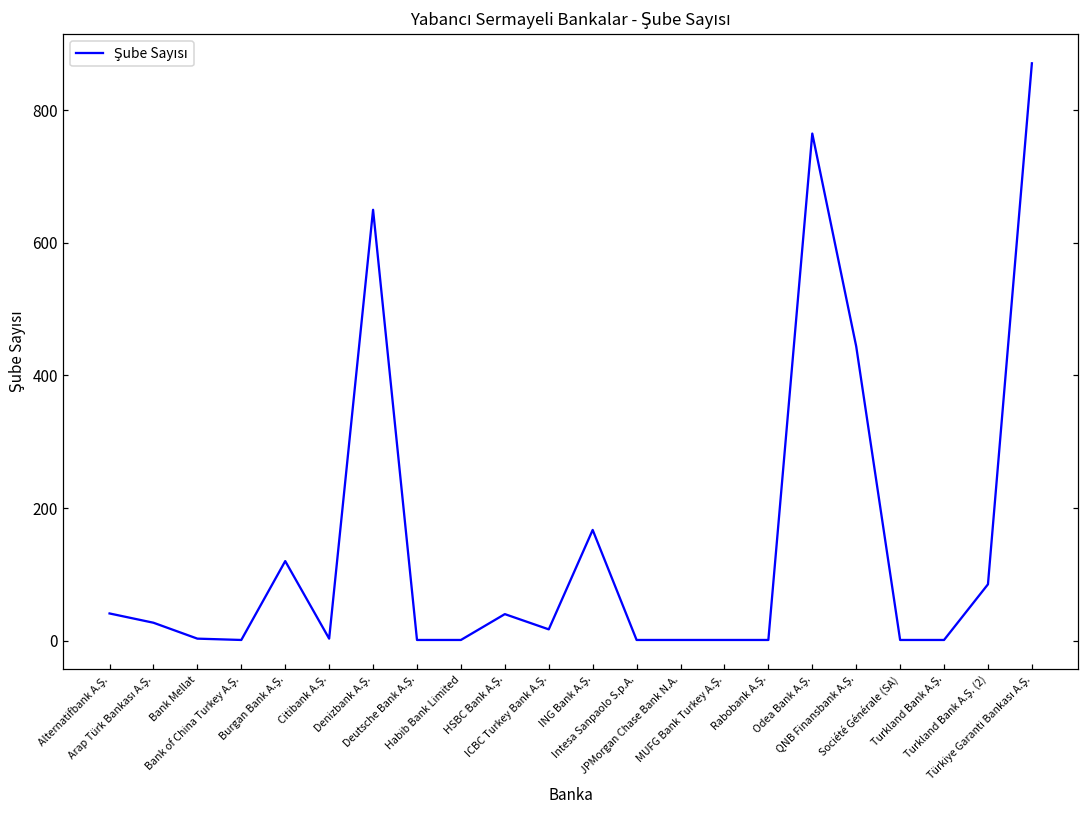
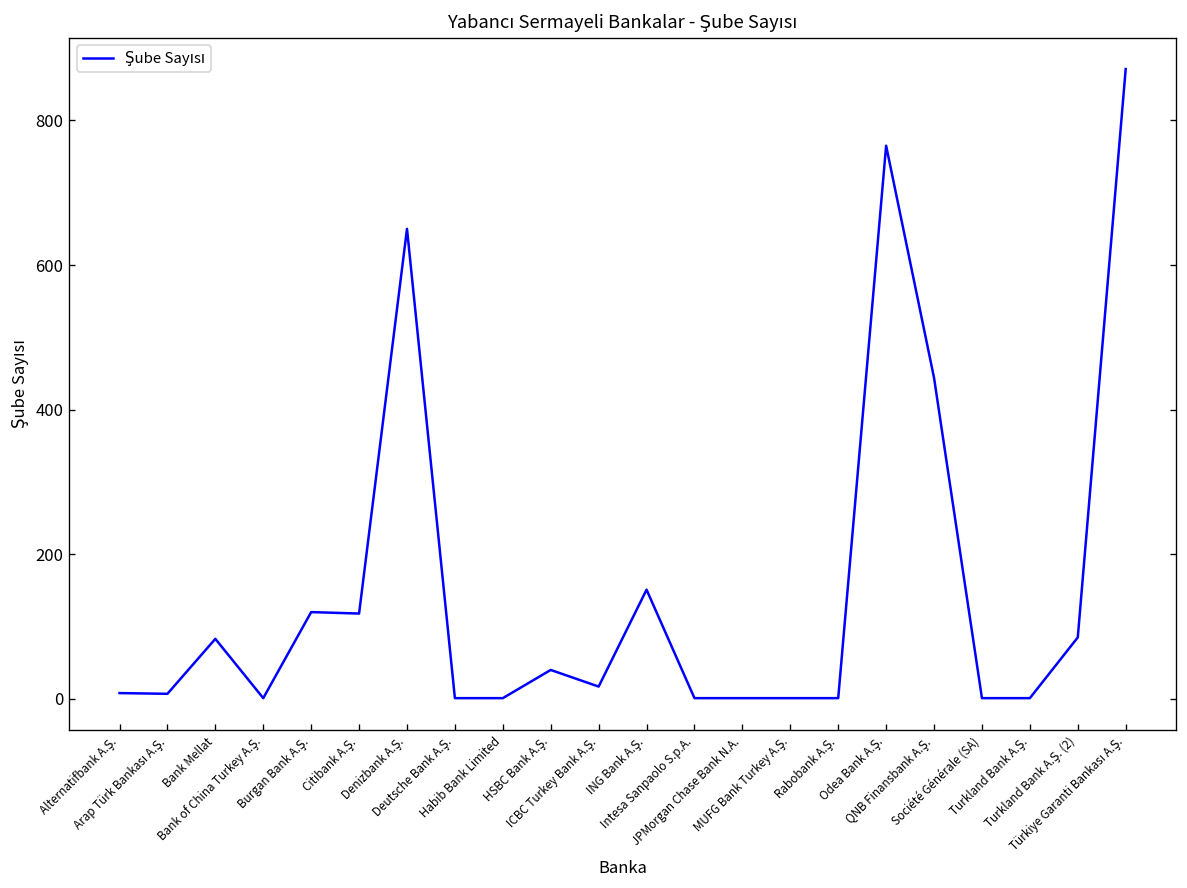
  {
-   "Alternatifbank A.Ş.": 40,
-   "Arap Türk Bankası A.Ş.": 30,
-   "Bank Mellat": 0,
+   "Alternatifbank A.Ş.": 10,
+   "Arap Türk Bankası A.Ş.": 10,
+   "Bank Mellat": 80,
    "Bank of China Turkey A.Ş.": 0,
    "Burgan Bank A.Ş.": 120,
-   "Citibank A.Ş.": 0,
+   "Citibank A.Ş.": 120,
    "Denizbank A.Ş.": 650,
    "Deutsche Bank A.Ş.": 0,
    "Habib Bank Limited": 0,
    "HSBC Bank A.Ş.": 40,
    "ICBC Turkey Bank A.Ş.": 20,
-   "ING Bank A.Ş.": 170,
+   "ING Bank A.Ş.": 150,
    "Intesa Sanpaolo S.p.A.": 0,
    "JPMorgan Chase Bank N.A.": 0,
    "MUFG Bank Turkey A.Ş.": 0,
    "Rabobank A.Ş.": 0,
    "Odea Bank A.Ş.": 770,
    "QNB Finansbank A.Ş.": 440,
    "Société Générale (SA)": 0,
    "Turkland Bank A.Ş.": 0,
    "Turkland Bank A.Ş. (2)": 90,
    "Türkiye Garanti Bankası A.Ş.": 870
  }
